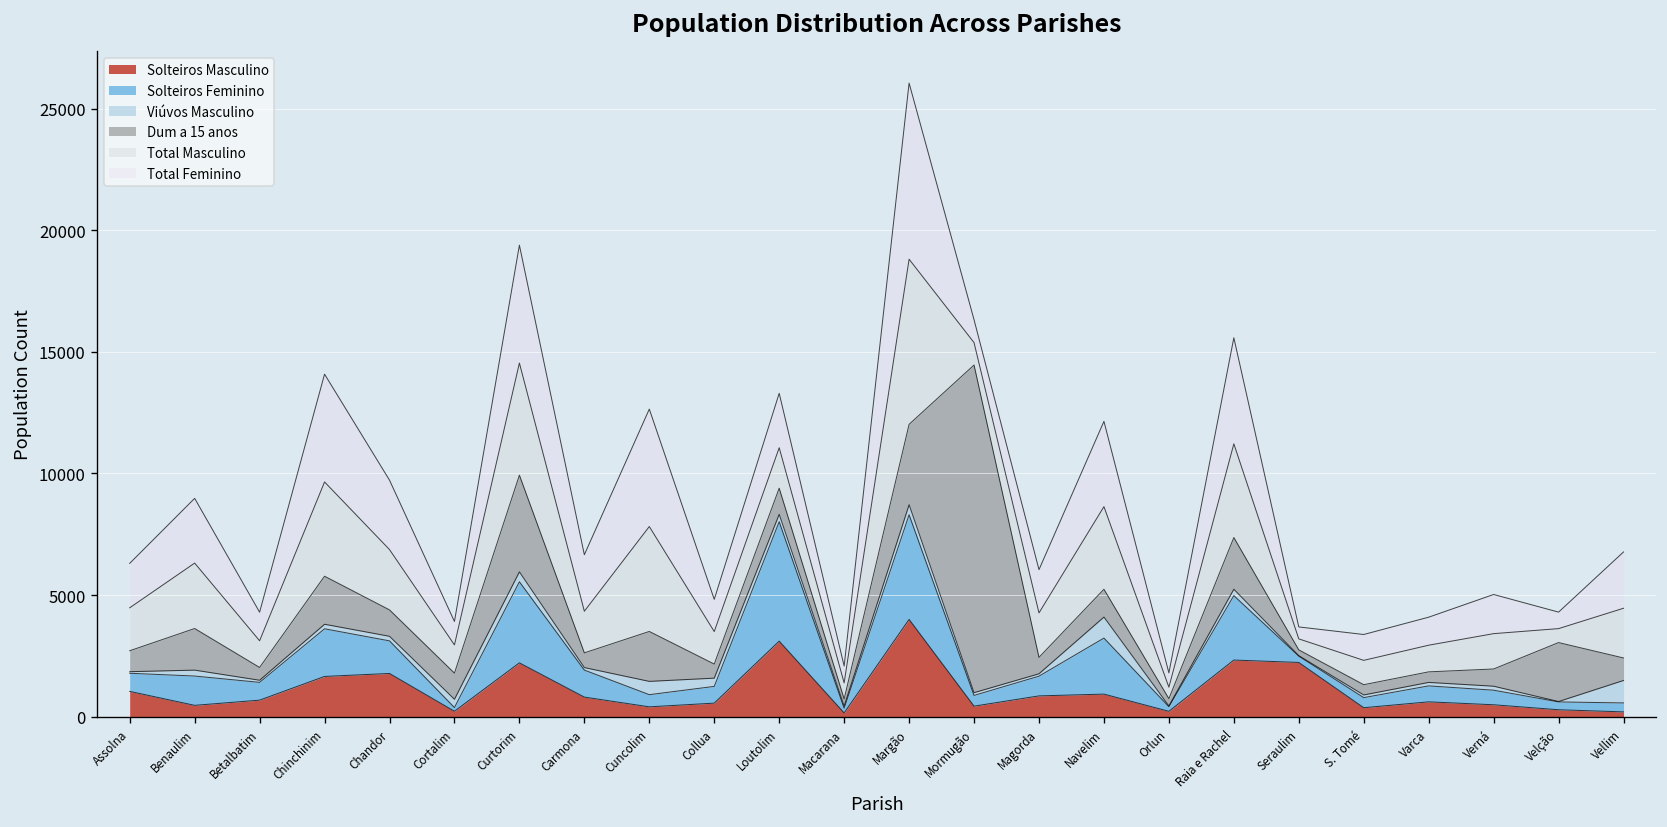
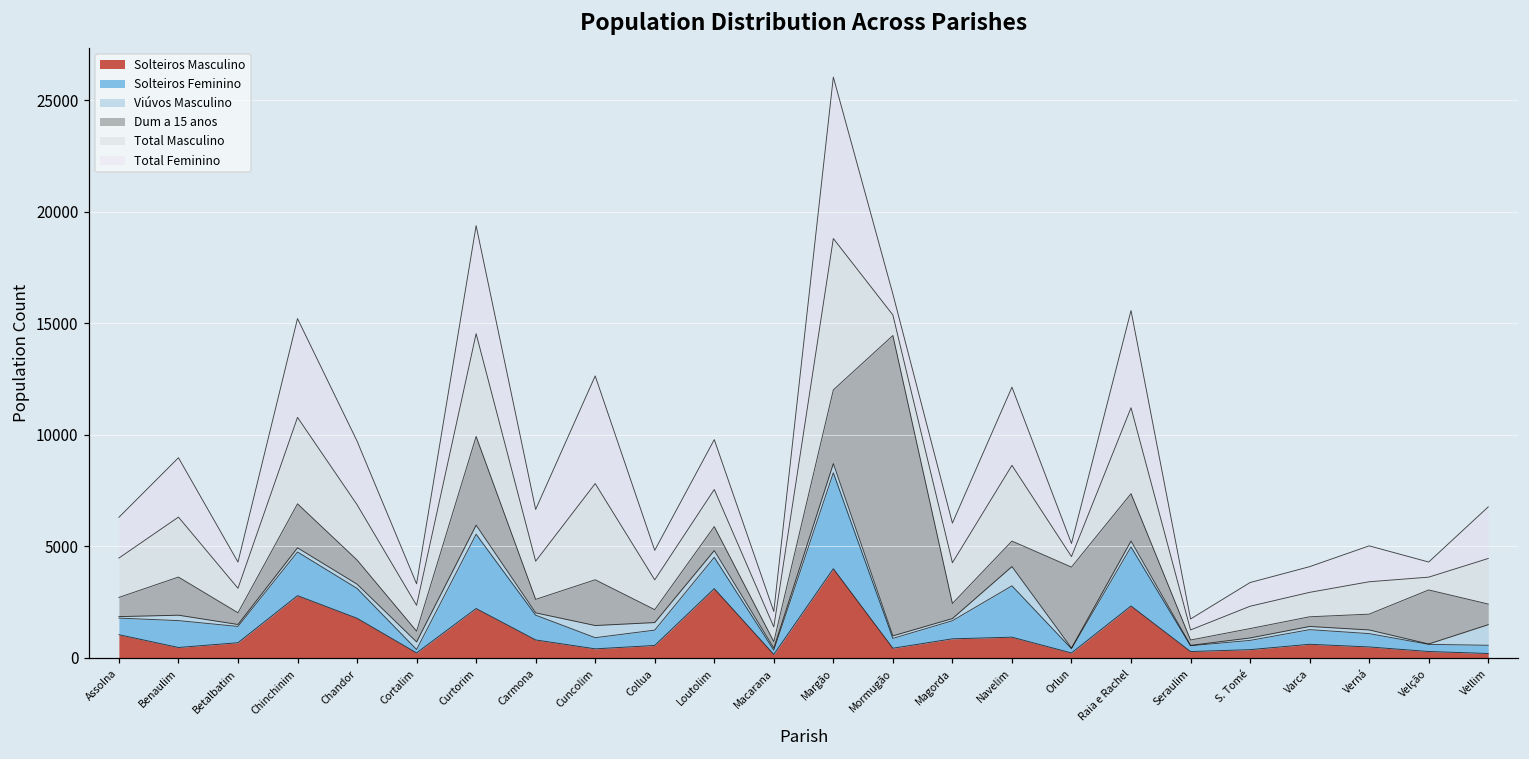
  {
    "Solteiros Masculino": {
      "Assolna": 1000,
      "Benaulim": 500,
      "Betalbatim": 700,
-     "Chinchinim": 1700,
+     "Chinchinim": 2800,
      "Chandor": 1800,
      "Cortalim": 200,
      "Curtorim": 2200,
      "Carmona": 800,
      "Cuncolim": 400,
      "Collua": 600,
      "Loutolim": 3100,
      "Macarana": 200,
      "Margão": 4000,
      "Mormugão": 400,
      "Magorda": 900,
      "Navelim": 900,
      "Orlun": 200,
      "Raia e Rachel": 2300,
-     "Seraulim": 2200,
+     "Seraulim": 300,
      "S. Tomé": 400,
      "Varca": 600,
      "Verná": 500,
      "Velção": 300,
      "Vellim": 200
    },
    "Solteiros Feminino": {
      "Benaulim": 1200,
      "Chinchinim": 2000,
      "Chandor": 1300,
      "Cortalim": 200,
      "Curtorim": 3300,
      "Cuncolim": 500,
      "Collua": 700,
-     "Loutolim": 4900,
+     "Loutolim": 1400,
      "Margão": 4300,
      "Navelim": 2300,
      "Raia e Rachel": 2700,
      "Varca": 700,
      "Verná": 600,
      "Vellim": 400
    },
    "Dum a 15 anos": {
      "Assolna": 900,
      "Benaulim": 1700,
      "Betalbatim": 500,
      "Chinchinim": 2000,
      "Chandor": 1100,
-     "Cortalim": 1100,
+     "Cortalim": 500,
      "Curtorim": 4000,
      "Carmona": 600,
      "Cuncolim": 2100,
      "Collua": 600,
      "Loutolim": 1100,
      "Macarana": 300,
      "Margão": 3300,
      "Mormugão": 13500,
      "Magorda": 700,
      "Navelim": 1100,
-     "Orlun": 300,
+     "Orlun": 3600,
      "Raia e Rachel": 2100,
      "Seraulim": 200,
      "S. Tomé": 400,
      "Varca": 400,
      "Verná": 700,
      "Velção": 2400,
      "Vellim": 900
    }
  }
